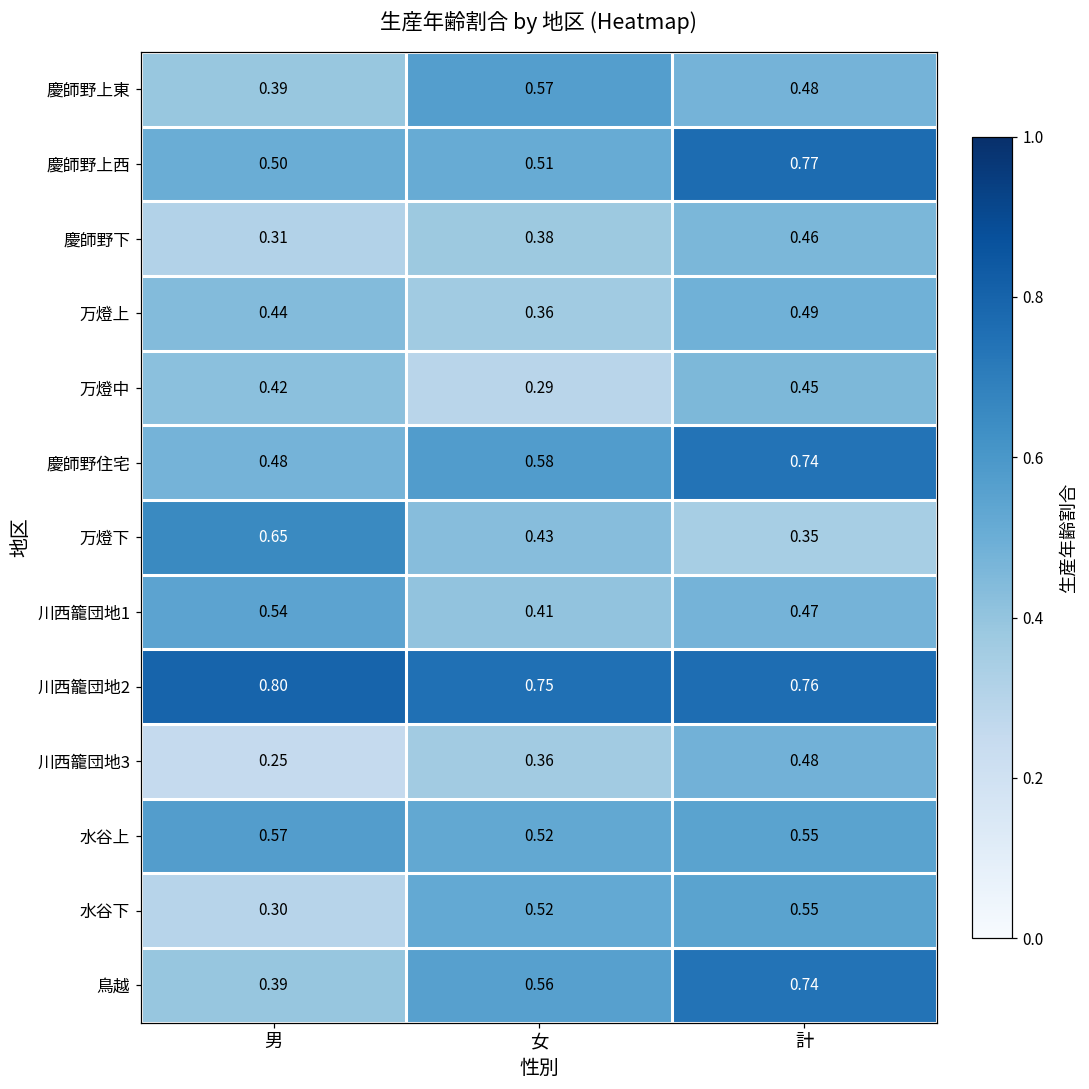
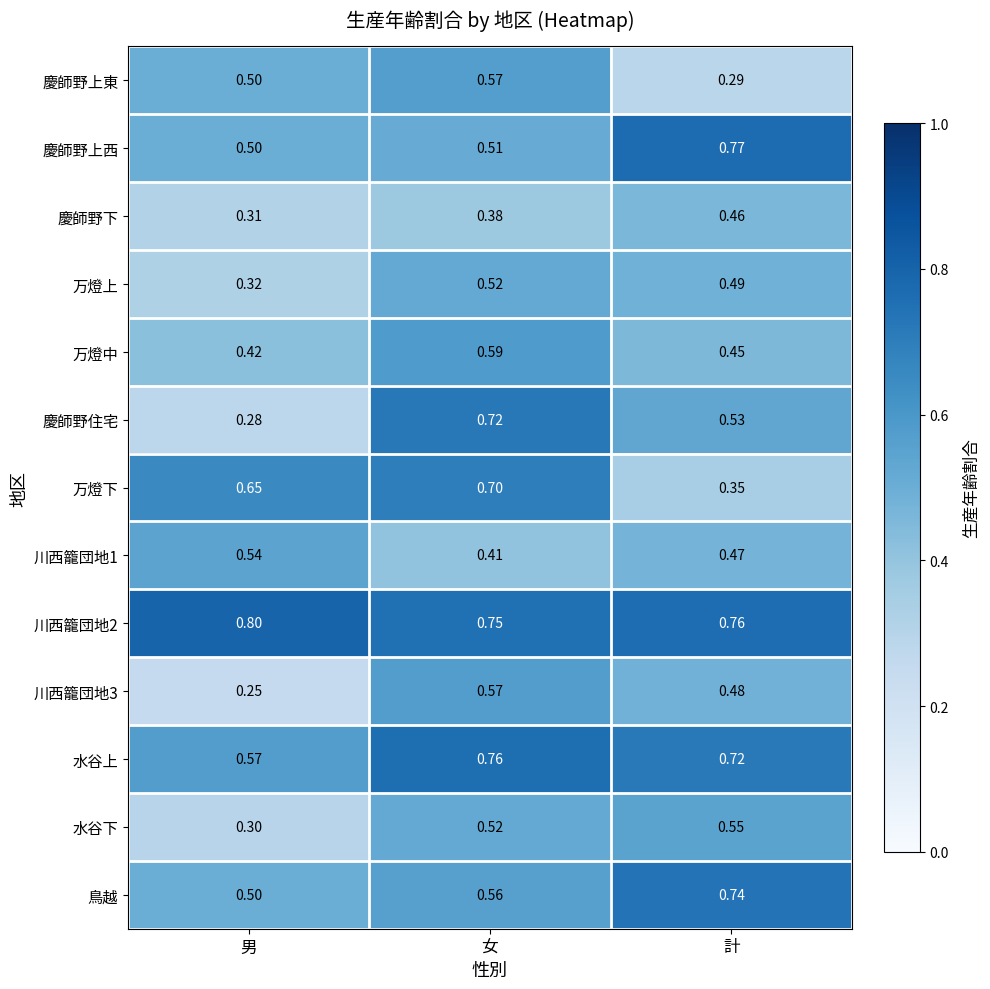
  {
    "慶師野上東": {
-     "男": 0.39,
+     "男": 0.50,
      "女": 0.57,
-     "計": 0.48
+     "計": 0.29
    },
    "慶師野上西": {
      "男": 0.50,
      "女": 0.51,
      "計": 0.77
    },
    "慶師野下": {
      "男": 0.31,
      "女": 0.38,
      "計": 0.46
    },
    "万燈上": {
-     "男": 0.44,
-     "女": 0.36,
+     "男": 0.32,
+     "女": 0.52,
      "計": 0.49
    },
    "万燈中": {
      "男": 0.42,
-     "女": 0.29,
+     "女": 0.59,
      "計": 0.45
    },
    "慶師野住宅": {
-     "男": 0.48,
-     "女": 0.58,
-     "計": 0.74
+     "男": 0.28,
+     "女": 0.72,
+     "計": 0.53
    },
    "万燈下": {
      "男": 0.65,
-     "女": 0.43,
+     "女": 0.70,
      "計": 0.35
    },
    "川西籠団地1": {
      "男": 0.54,
      "女": 0.41,
      "計": 0.47
    },
    "川西籠団地2": {
      "男": 0.80,
      "女": 0.75,
      "計": 0.76
    },
    "川西籠団地3": {
      "男": 0.25,
-     "女": 0.36,
+     "女": 0.57,
      "計": 0.48
    },
    "水谷上": {
      "男": 0.57,
-     "女": 0.52,
-     "計": 0.55
+     "女": 0.76,
+     "計": 0.72
    },
    "水谷下": {
      "男": 0.30,
      "女": 0.52,
      "計": 0.55
    },
    "鳥越": {
-     "男": 0.39,
+     "男": 0.50,
      "女": 0.56,
      "計": 0.74
    }
  }
